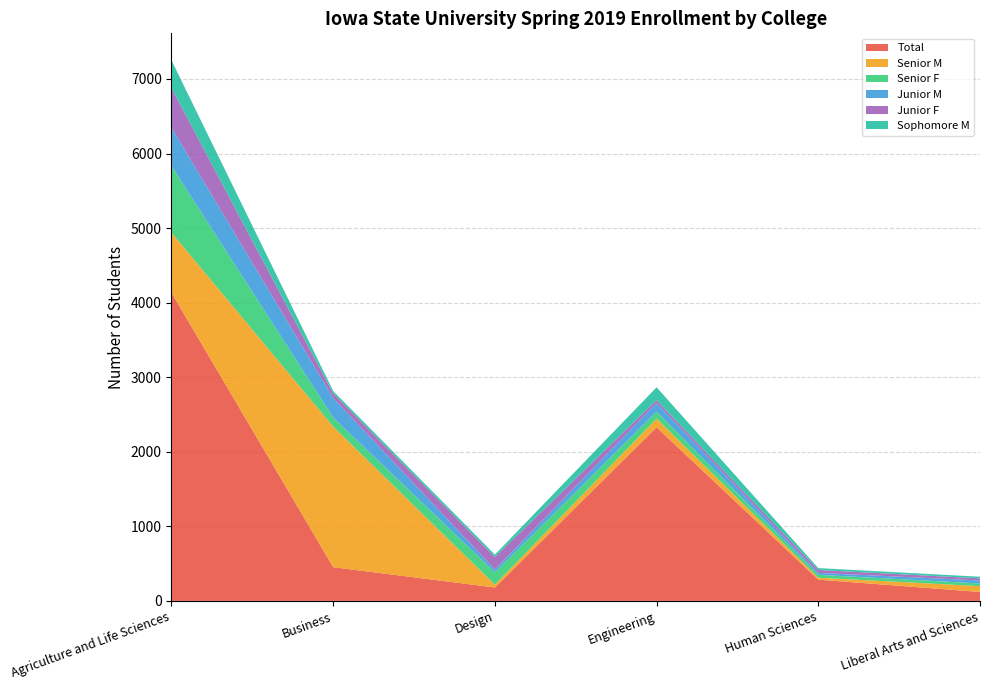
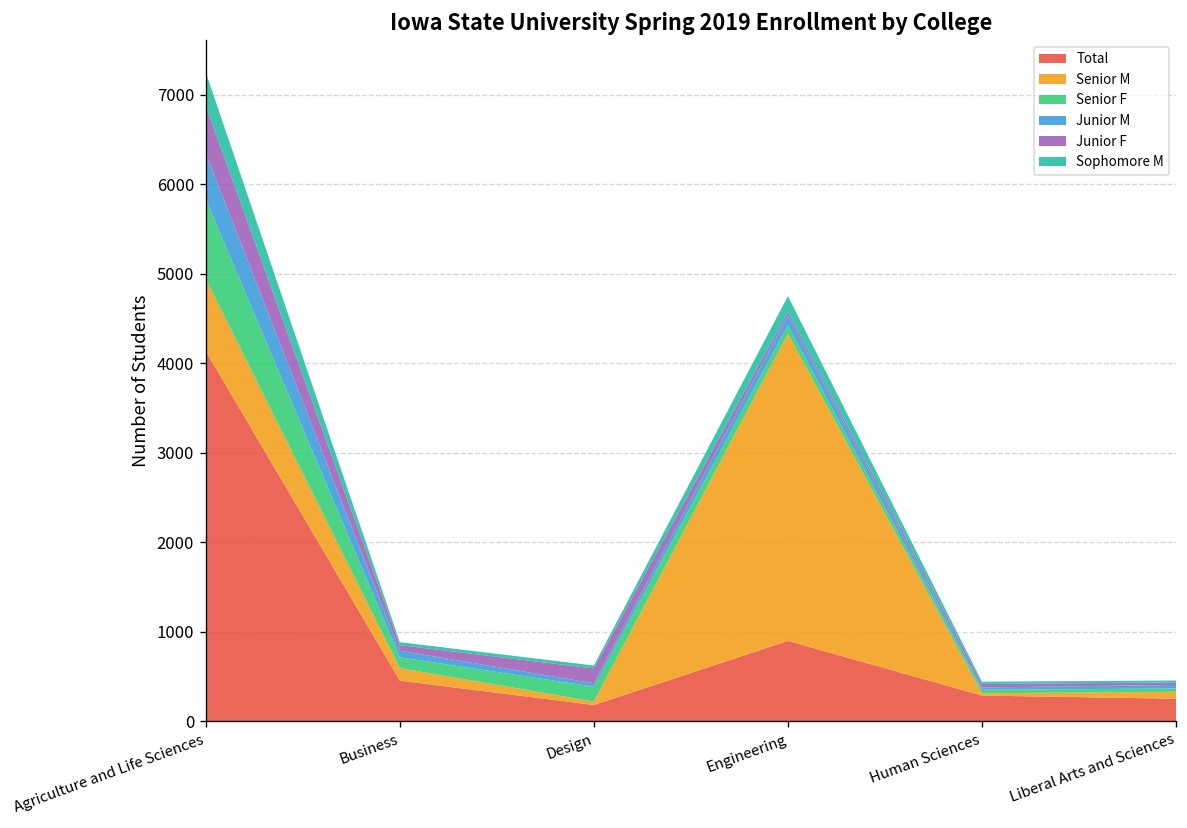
  {
    "Total": {
      "Agriculture and Life Sciences": 4100,
      "Business": 500,
      "Design": 200,
-     "Engineering": 2300,
-     "Liberal Arts and Sciences": 100
+     "Engineering": 900,
+     "Liberal Arts and Sciences": 300
    },
    "Senior M": {
      "Agriculture and Life Sciences": 800,
-     "Business": 1900,
+     "Business": 100,
      "Design": 0,
-     "Engineering": 100,
+     "Engineering": 3400,
      "Liberal Arts and Sciences": 100
    },
    "Junior M": {
      "Agriculture and Life Sciences": 500,
-     "Business": 300,
+     "Business": 100,
      "Design": 0,
      "Engineering": 100
    },
    "Junior F": {
      "Agriculture and Life Sciences": 500,
      "Engineering": 0
    }
  }
